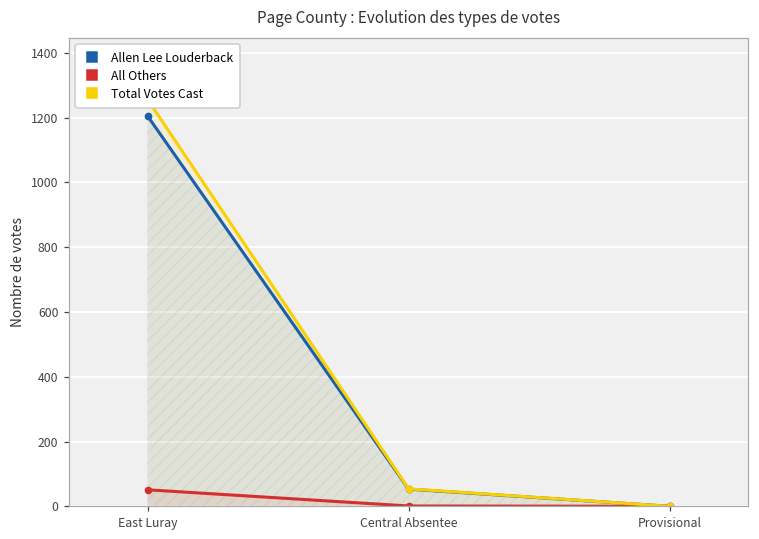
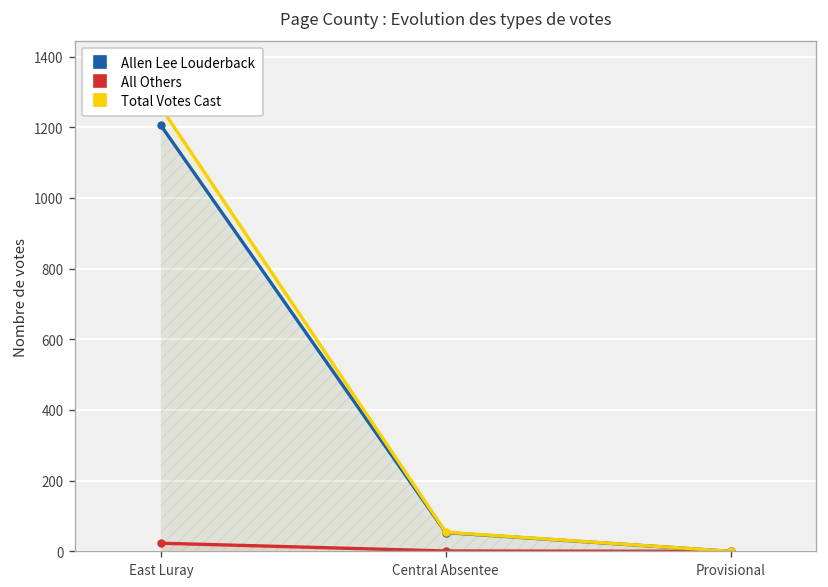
  {
    "All Others": {
-     "East Luray": 50
+     "East Luray": 20
    }
  }
